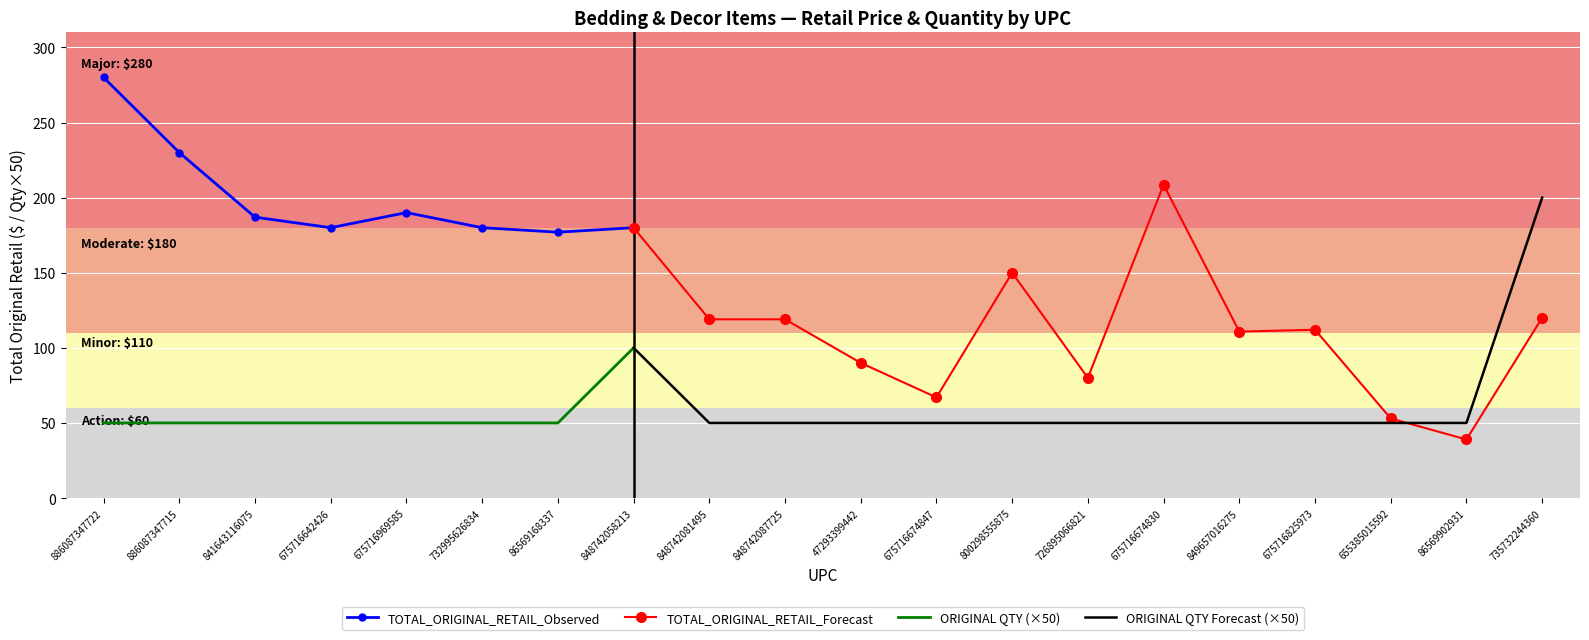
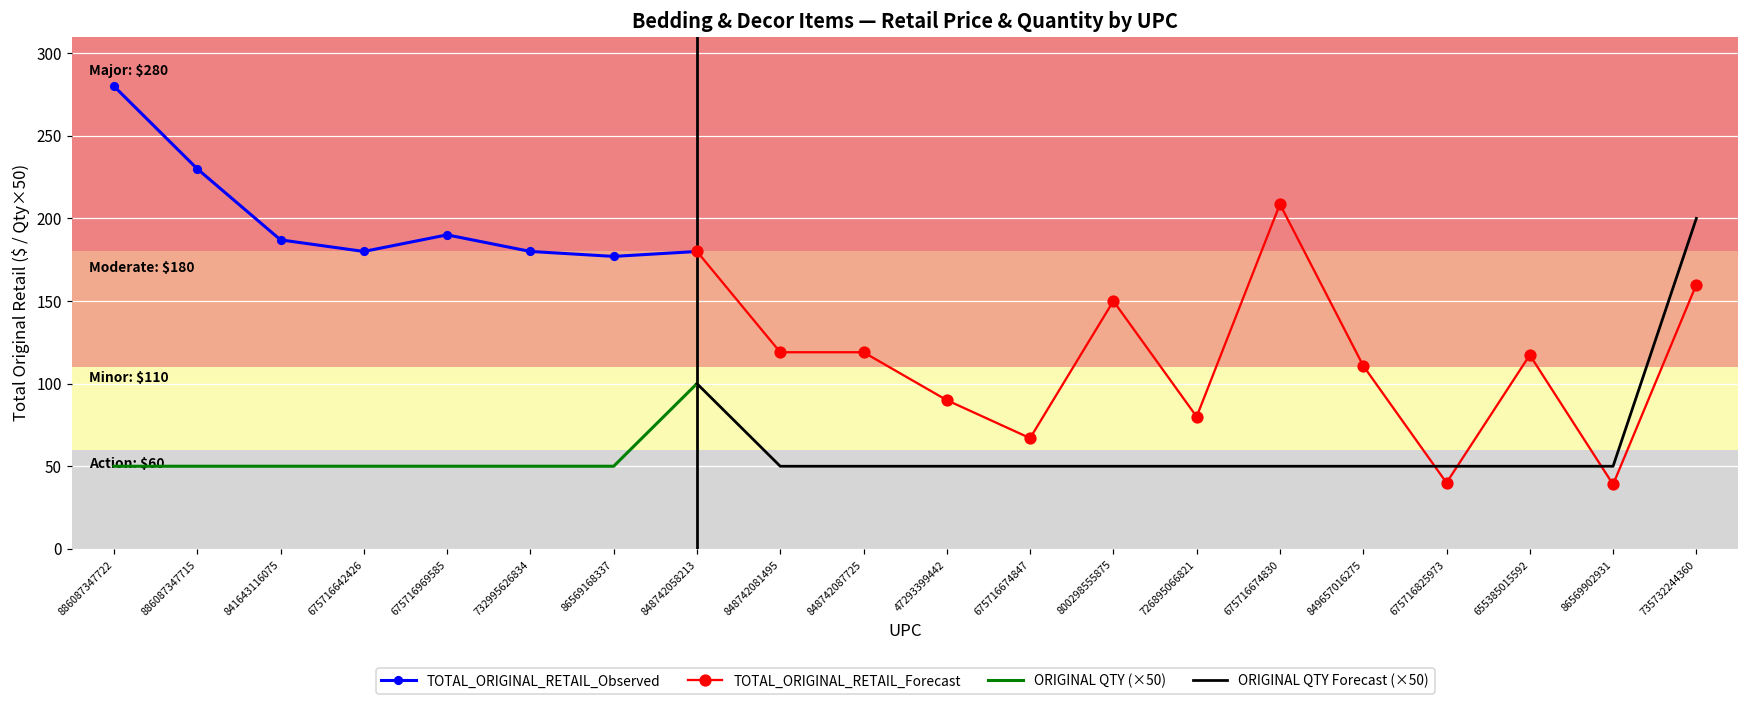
  {
    "TOTAL_ORIGINAL_RETAIL_Observed": {
      "886087347722": "$280"
    },
    "TOTAL_ORIGINAL_RETAIL_Forecast": {
      "848742081495": "119",
      "848742087725": "119",
      "47293399442": "90",
      "675716674847": "67",
      "800298555875": "150",
      "726895066821": "80",
      "675716674830": "209",
      "849657016275": "111",
-     "675716825973": "112",
-     "655385015592": "53",
+     "675716825973": "40",
+     "655385015592": "117",
      "86569902931": "39",
-     "735732244360": "120"
+     "735732244360": "160"
    },
    "ORIGINAL QTY (×50)": {
      "886087347715": "50",
      "841643116075": "50",
      "675716642426": "50",
      "675716969585": "50",
      "732995626834": "50",
      "86569168337": "50"
    },
    "ORIGINAL QTY Forecast (×50)": {
      "848742081495": "50",
      "848742087725": "50",
      "47293399442": "50",
      "675716674847": "50",
      "800298555875": "50",
      "726895066821": "50",
      "675716674830": "50",
      "849657016275": "50",
      "675716825973": "50",
      "655385015592": "50",
      "86569902931": "50",
      "735732244360": "200"
    }
  }
